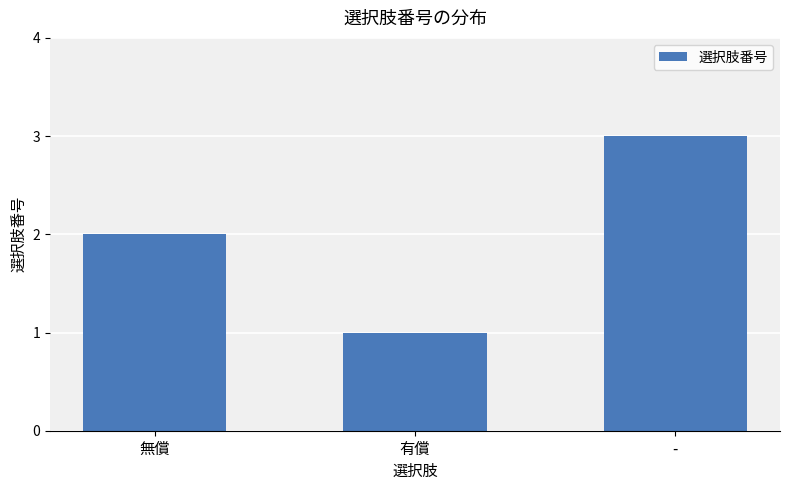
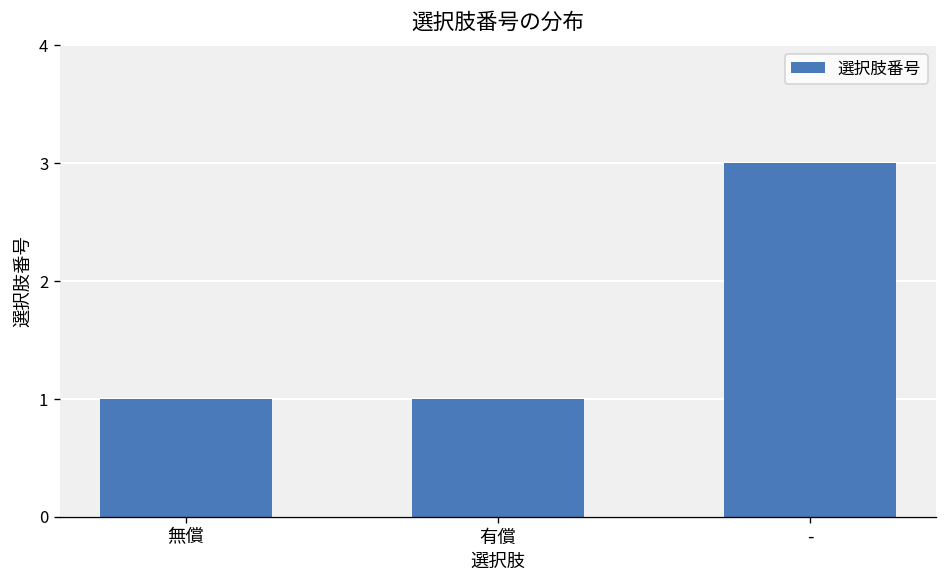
  {
-   "無償": 2,
+   "無償": 1,
    "有償": 1,
    "-": 3
  }
